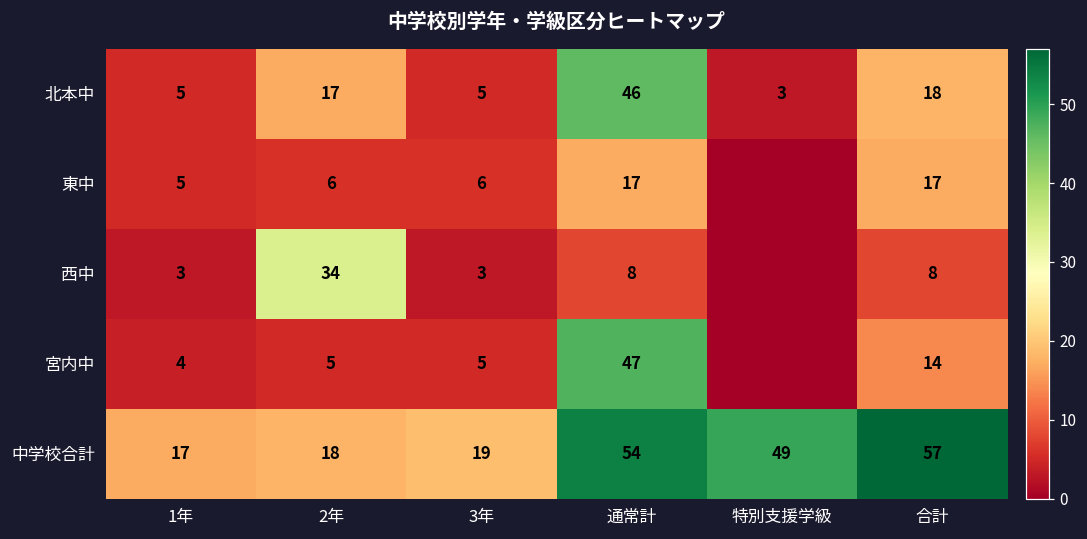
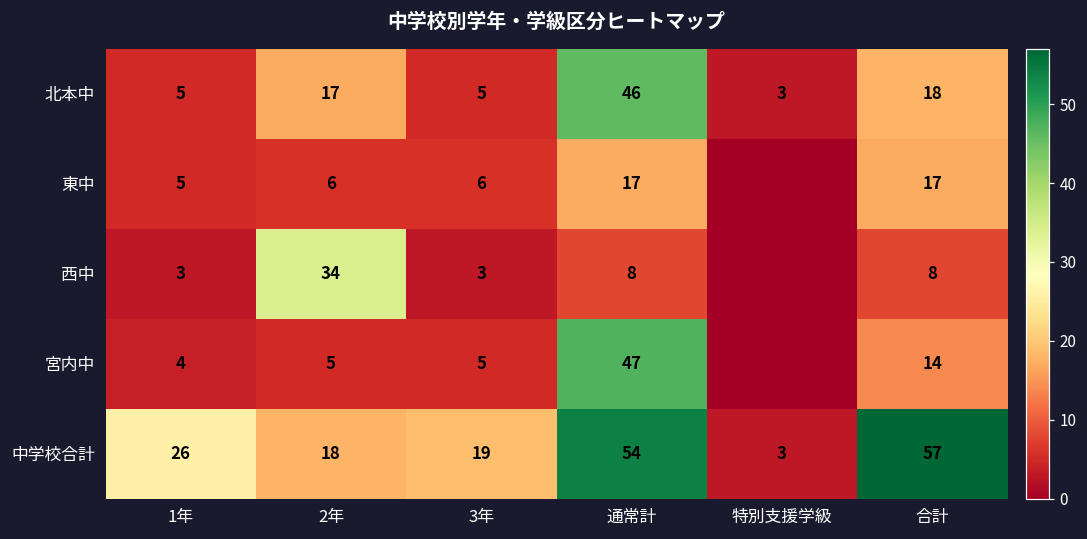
  {
    "北本中": {
      "1年": 5,
      "2年": 17,
      "3年": 5,
      "通常計": 46,
      "特別支援学級": 3,
      "合計": 18
    },
    "東中": {
      "1年": 5,
      "2年": 6,
      "3年": 6,
      "通常計": 17,
      "合計": 17
    },
    "西中": {
      "1年": 3,
      "2年": 34,
      "3年": 3,
      "通常計": 8,
      "合計": 8
    },
    "宮内中": {
      "1年": 4,
      "2年": 5,
      "3年": 5,
      "通常計": 47,
      "合計": 14
    },
    "中学校合計": {
-     "1年": 17,
+     "1年": 26,
      "2年": 18,
      "3年": 19,
      "通常計": 54,
-     "特別支援学級": 49,
+     "特別支援学級": 3,
      "合計": 57
    }
  }
